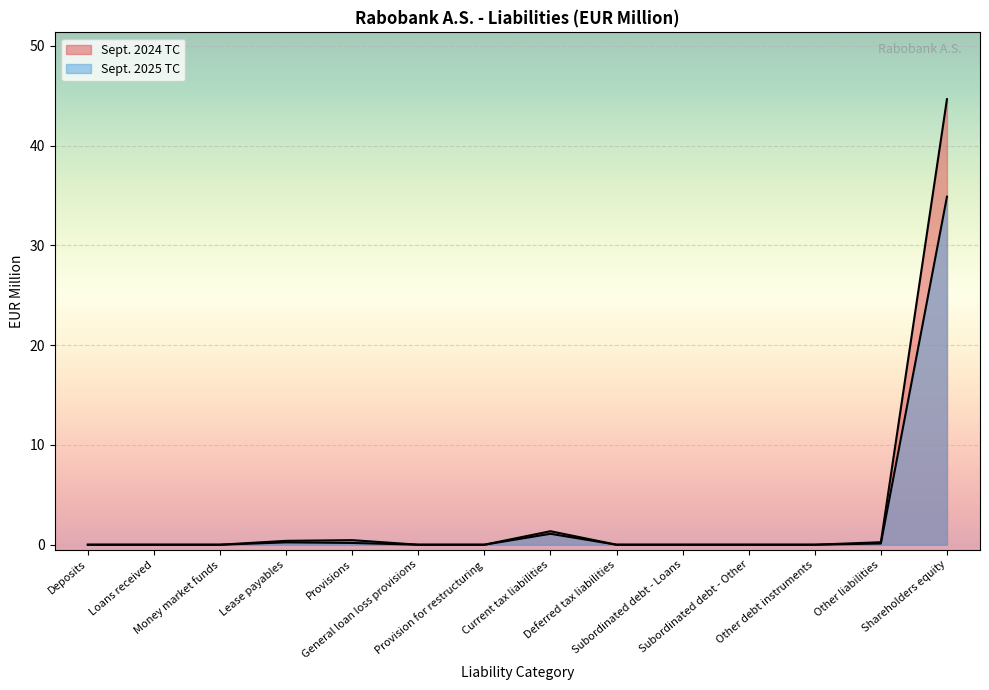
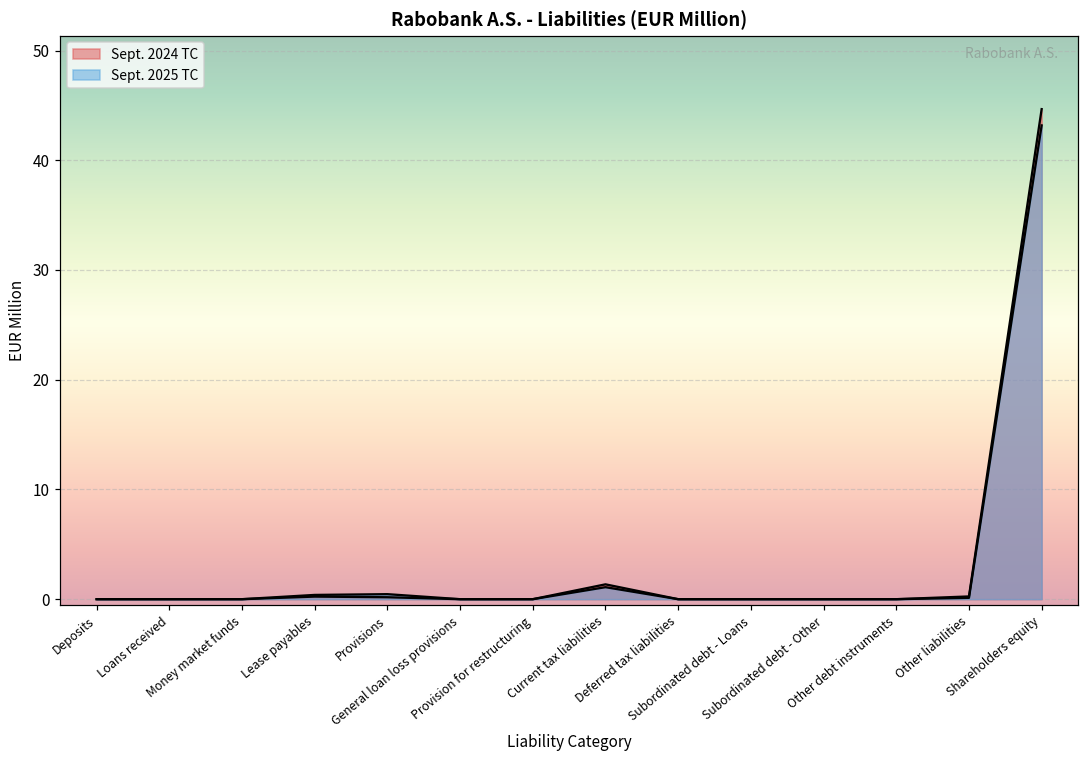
  {
    "Sept. 2024 TC": {
      "Provisions": 0,
      "Current tax liabilities": 1,
      "Shareholders equity": 45
    },
    "Sept. 2025 TC": {
      "Provisions": 0,
      "Current tax liabilities": 1,
-     "Shareholders equity": 35
+     "Shareholders equity": 43
    }
  }
